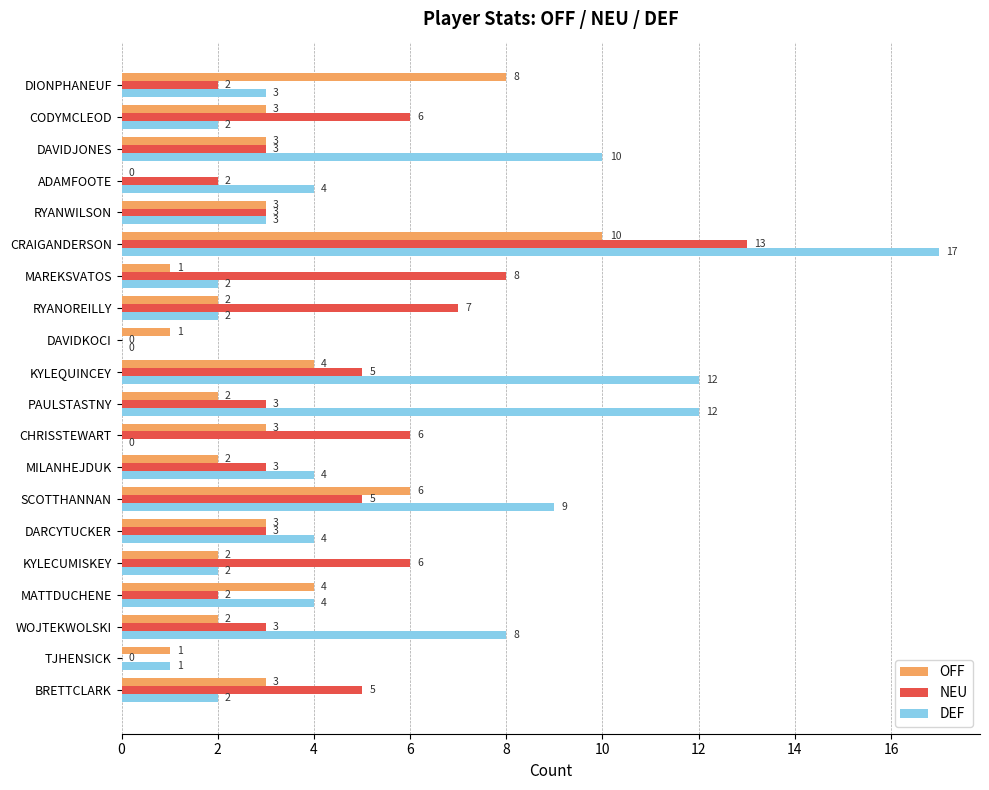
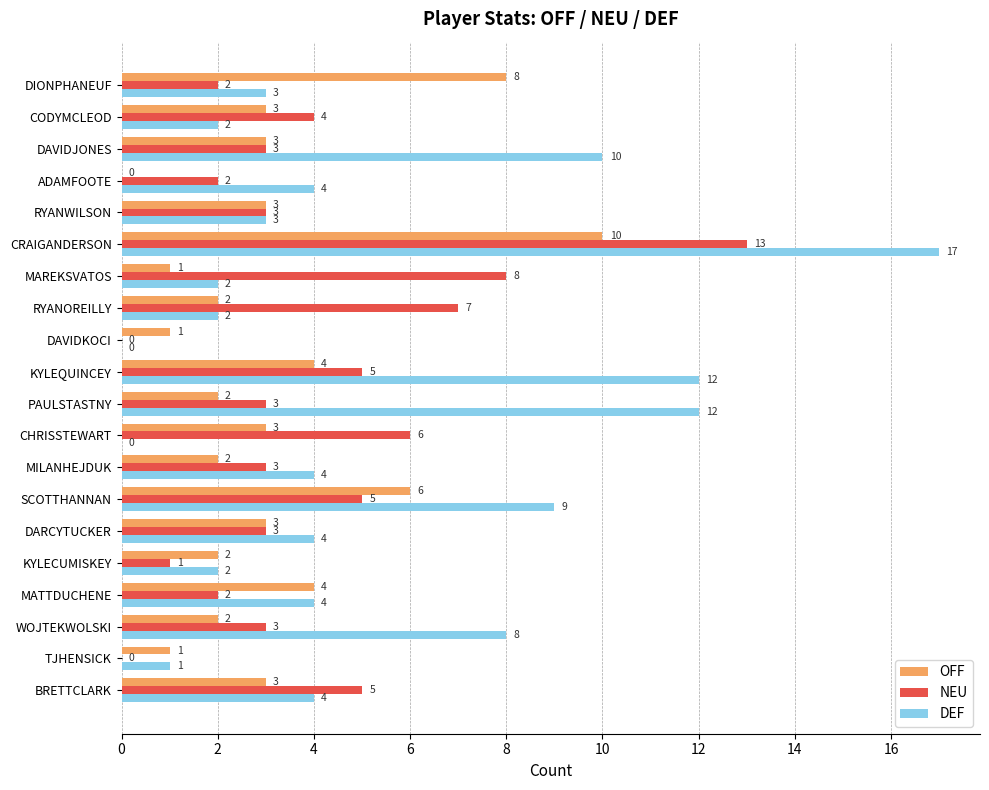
  {
    "OFF": {
      "DIONPHANEUF": 8,
      "CODYMCLEOD": 3,
      "ADAMFOOTE": 0,
      "CRAIGANDERSON": 10,
      "MAREKSVATOS": 1,
      "RYANOREILLY": 2,
      "DAVIDKOCI": 1,
      "KYLEQUINCEY": 4,
      "PAULSTASTNY": 2,
      "CHRISSTEWART": 3,
      "MILANHEJDUK": 2,
      "SCOTTHANNAN": 6,
      "KYLECUMISKEY": 2,
      "MATTDUCHENE": 4,
      "WOJTEKWOLSKI": 2,
      "TJHENSICK": 1,
      "BRETTCLARK": 3
    },
    "NEU": {
      "DIONPHANEUF": 2,
-     "CODYMCLEOD": 6,
+     "CODYMCLEOD": 4,
      "ADAMFOOTE": 2,
      "CRAIGANDERSON": 13,
      "MAREKSVATOS": 8,
      "RYANOREILLY": 7,
      "KYLEQUINCEY": 5,
      "PAULSTASTNY": 3,
      "CHRISSTEWART": 6,
      "MILANHEJDUK": 3,
      "SCOTTHANNAN": 5,
-     "KYLECUMISKEY": 6,
+     "KYLECUMISKEY": 1,
      "MATTDUCHENE": 2,
      "WOJTEKWOLSKI": 3,
      "TJHENSICK": 0,
      "BRETTCLARK": 5
    },
    "DEF": {
      "DIONPHANEUF": 3,
      "CODYMCLEOD": 2,
      "DAVIDJONES": 10,
      "ADAMFOOTE": 4,
      "CRAIGANDERSON": 17,
      "MAREKSVATOS": 2,
      "RYANOREILLY": 2,
      "KYLEQUINCEY": 12,
      "PAULSTASTNY": 12,
      "CHRISSTEWART": 0,
      "MILANHEJDUK": 4,
      "SCOTTHANNAN": 9,
      "DARCYTUCKER": 4,
      "KYLECUMISKEY": 2,
      "MATTDUCHENE": 4,
      "WOJTEKWOLSKI": 8,
      "TJHENSICK": 1,
-     "BRETTCLARK": 2
+     "BRETTCLARK": 4
    }
  }
